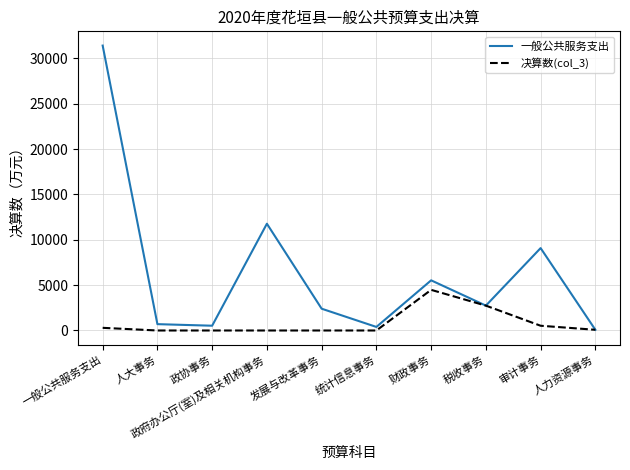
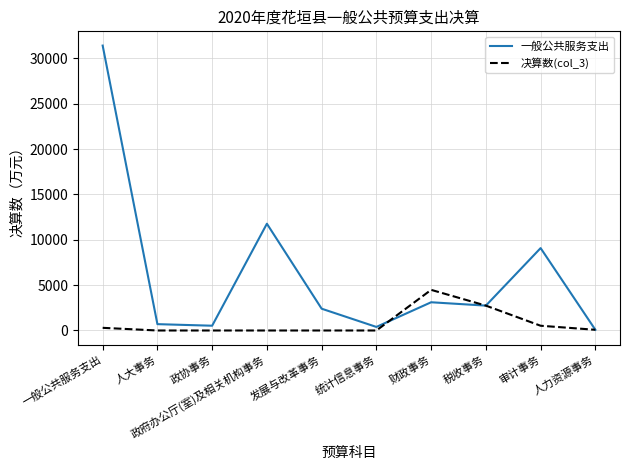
  {
    "一般公共服务支出": {
      "一般公共服务支出": 31000,
      "人大事务": 1000,
      "政协事务": 1000,
      "政府办公厅(室)及相关机构事务": 12000,
      "发展与改革事务": 2000,
      "统计信息事务": 0,
-     "财政事务": 6000,
+     "财政事务": 3000,
      "审计事务": 9000
    },
    "决算数(col_3)": {
      "一般公共服务支出": 0,
      "人大事务": 0,
      "政协事务": 0,
      "政府办公厅(室)及相关机构事务": 0,
      "发展与改革事务": 0,
      "统计信息事务": 0,
      "财政事务": 4000,
      "审计事务": 1000
    }
  }
